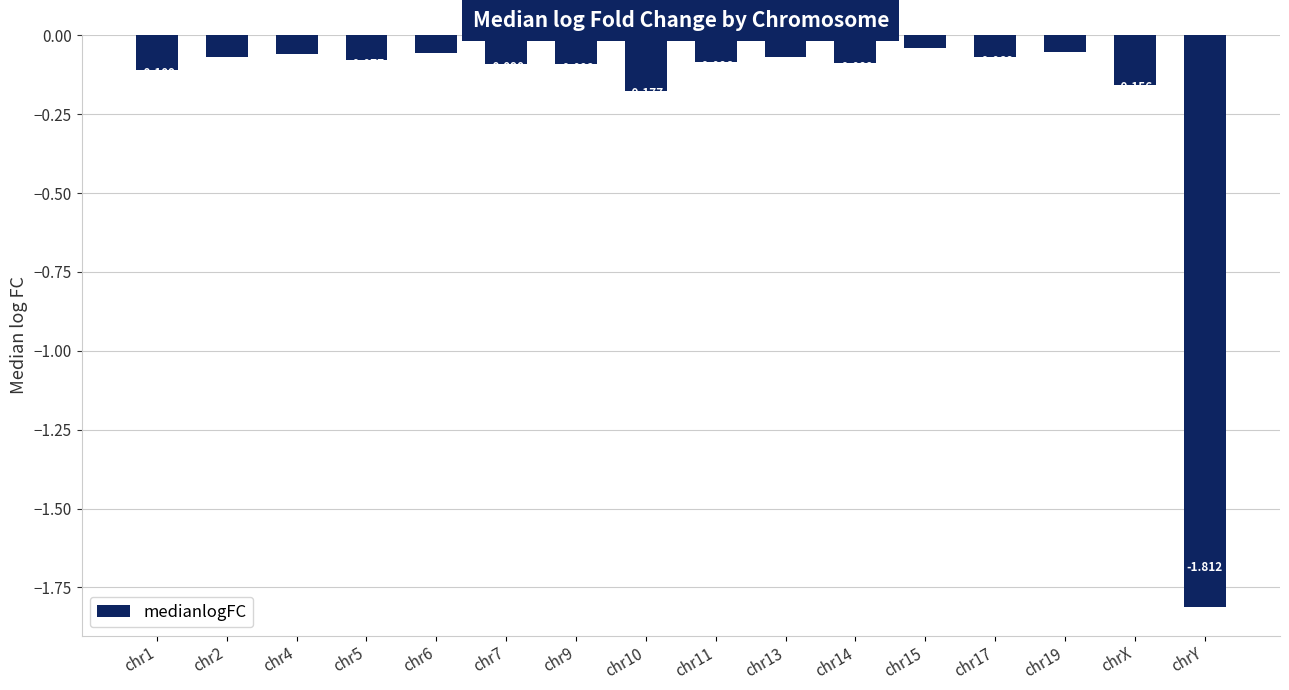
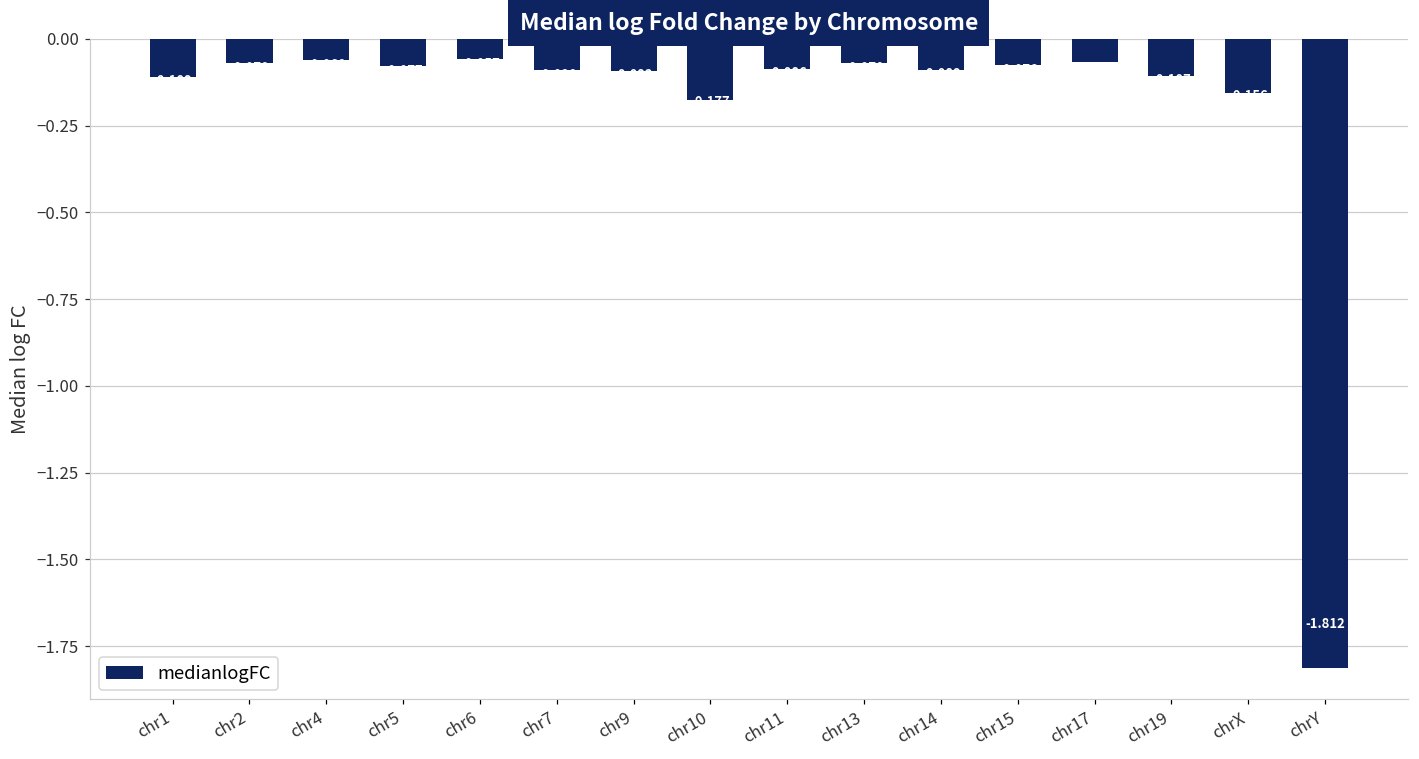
  {
    "chr1": -0.11,
    "chr2": -0.07,
    "chr4": -0.06,
    "chr5": -0.08,
    "chr6": -0.06,
    "chr7": -0.09,
    "chr9": -0.09,
    "chr10": -0.18,
    "chr11": -0.09,
    "chr13": -0.07,
    "chr14": -0.09,
-   "chr15": -0.04,
+   "chr15": -0.08,
    "chr17": -0.07,
-   "chr19": -0.05,
+   "chr19": -0.11,
    "chrX": -0.16
  }
